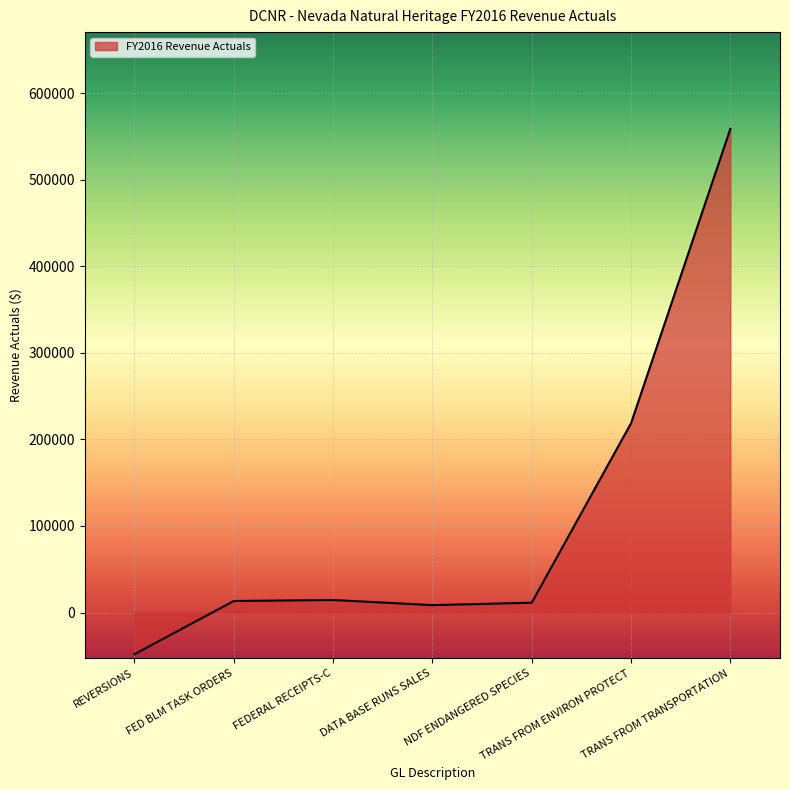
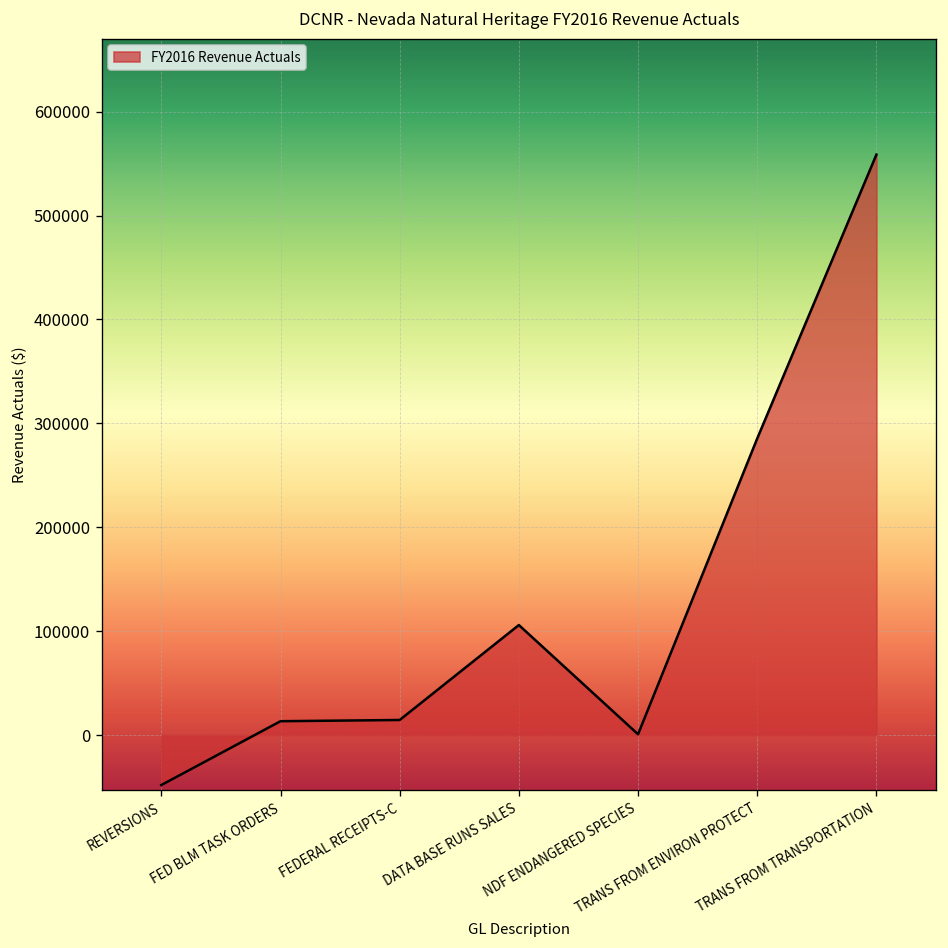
  {
    "FY2016 Revenue Actuals": {
-     "DATA BASE RUNS SALES": 10000,
-     "NDF ENDANGERED SPECIES": 10000,
-     "TRANS FROM ENVIRON PROTECT": 220000
+     "DATA BASE RUNS SALES": 110000,
+     "NDF ENDANGERED SPECIES": 0,
+     "TRANS FROM ENVIRON PROTECT": 290000
    }
  }
